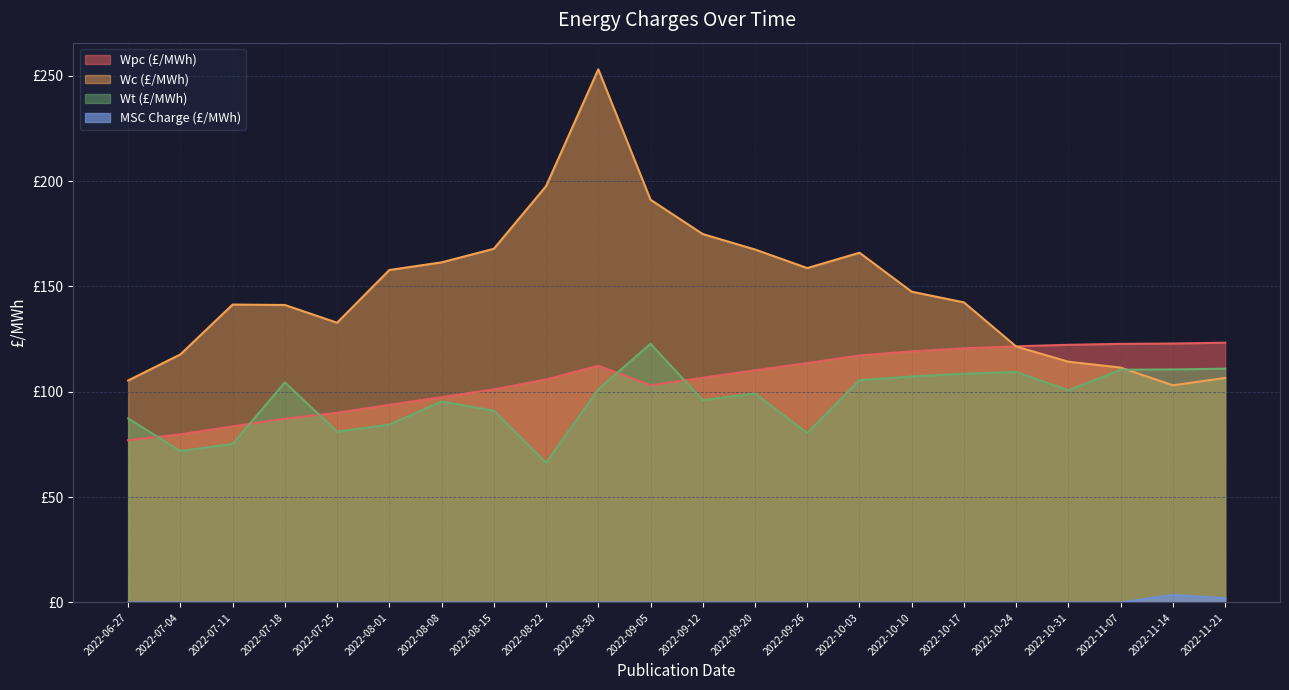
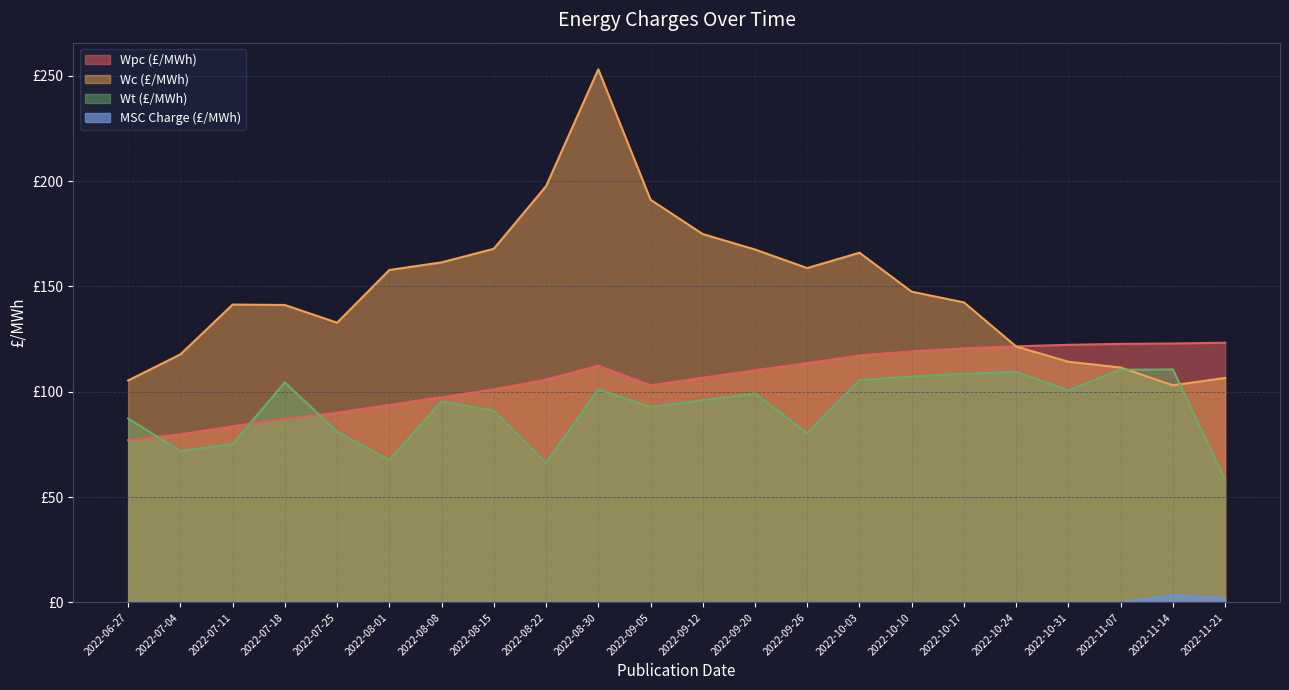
  {
    "Wt (£/MWh)": {
      "2022-06-27": "£87",
      "2022-07-04": "£72",
      "2022-07-11": "£75",
      "2022-07-18": "£104",
      "2022-07-25": "£81",
-     "2022-08-01": "£84",
+     "2022-08-01": "£68",
      "2022-08-08": "£95",
      "2022-08-15": "£91",
      "2022-08-22": "£66",
      "2022-08-30": "£101",
-     "2022-09-05": "£123",
+     "2022-09-05": "£93",
      "2022-09-12": "£96",
      "2022-09-20": "£99",
      "2022-09-26": "£80",
      "2022-10-03": "£106",
      "2022-10-10": "£107",
      "2022-10-17": "£109",
      "2022-10-24": "£109",
      "2022-10-31": "£101",
      "2022-11-14": "£111",
-     "2022-11-21": "£111"
+     "2022-11-21": "£58"
    },
    "MSC Charge (£/MWh)": {
      "2022-06-27": "£0",
      "2022-07-04": "£0",
      "2022-07-11": "£0",
      "2022-07-18": "£0",
      "2022-07-25": "£0",
      "2022-08-01": "£0",
      "2022-08-08": "£0",
      "2022-08-15": "£0",
      "2022-08-22": "£0",
      "2022-08-30": "£0",
      "2022-09-05": "£0",
      "2022-09-12": "£0",
      "2022-09-20": "£0",
      "2022-09-26": "£0",
      "2022-10-03": "£0",
      "2022-10-10": "£0",
      "2022-10-17": "£0",
      "2022-10-24": "£0",
      "2022-10-31": "£0",
      "2022-11-07": "£0",
      "2022-11-14": "£4",
      "2022-11-21": "£2"
    }
  }
